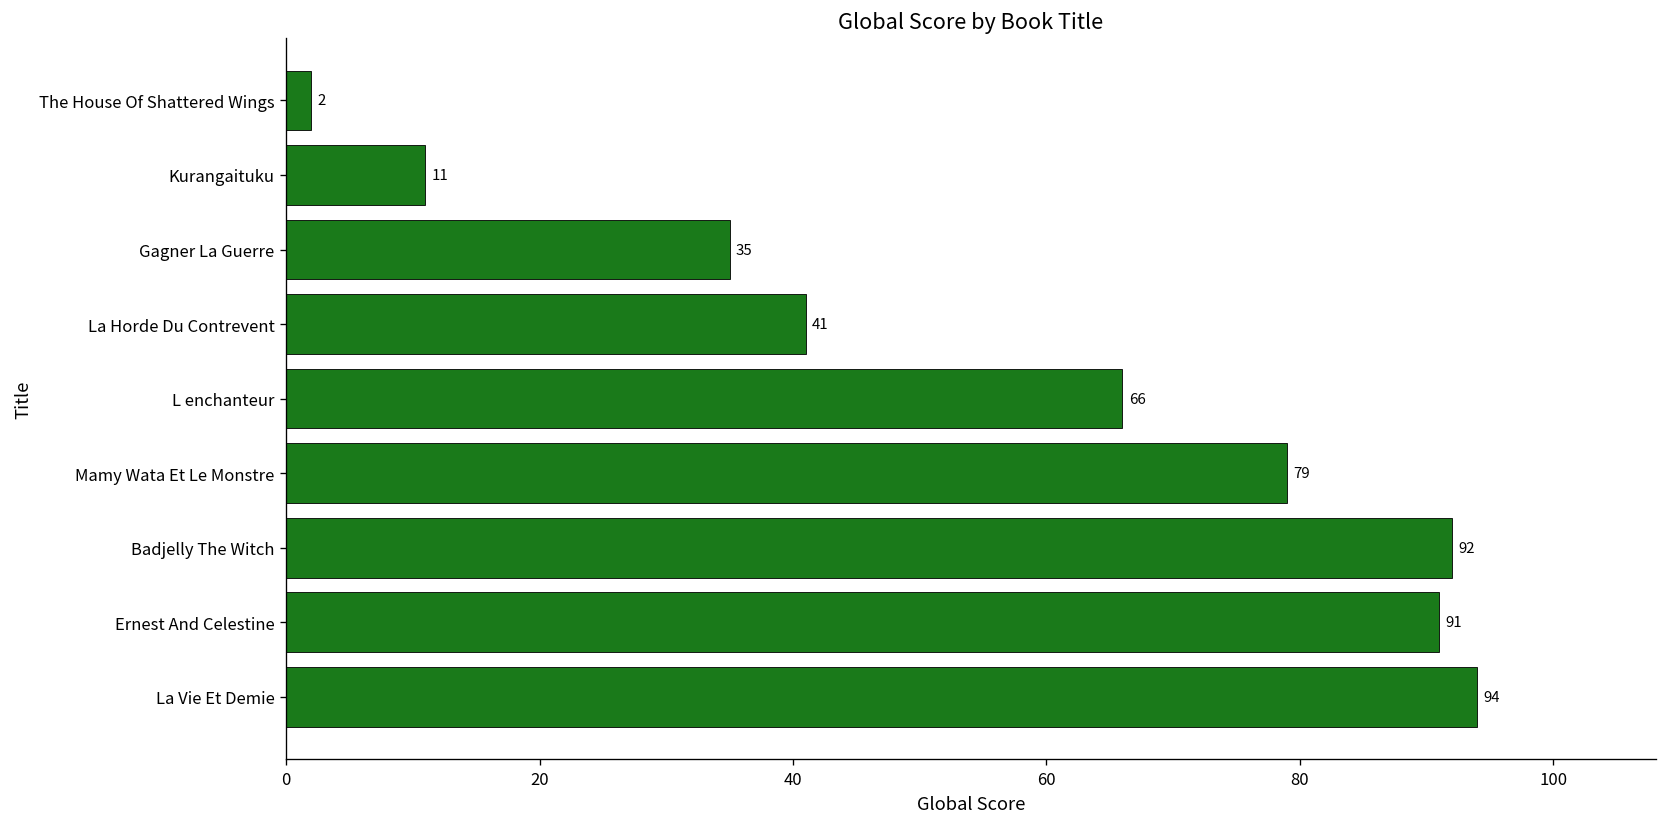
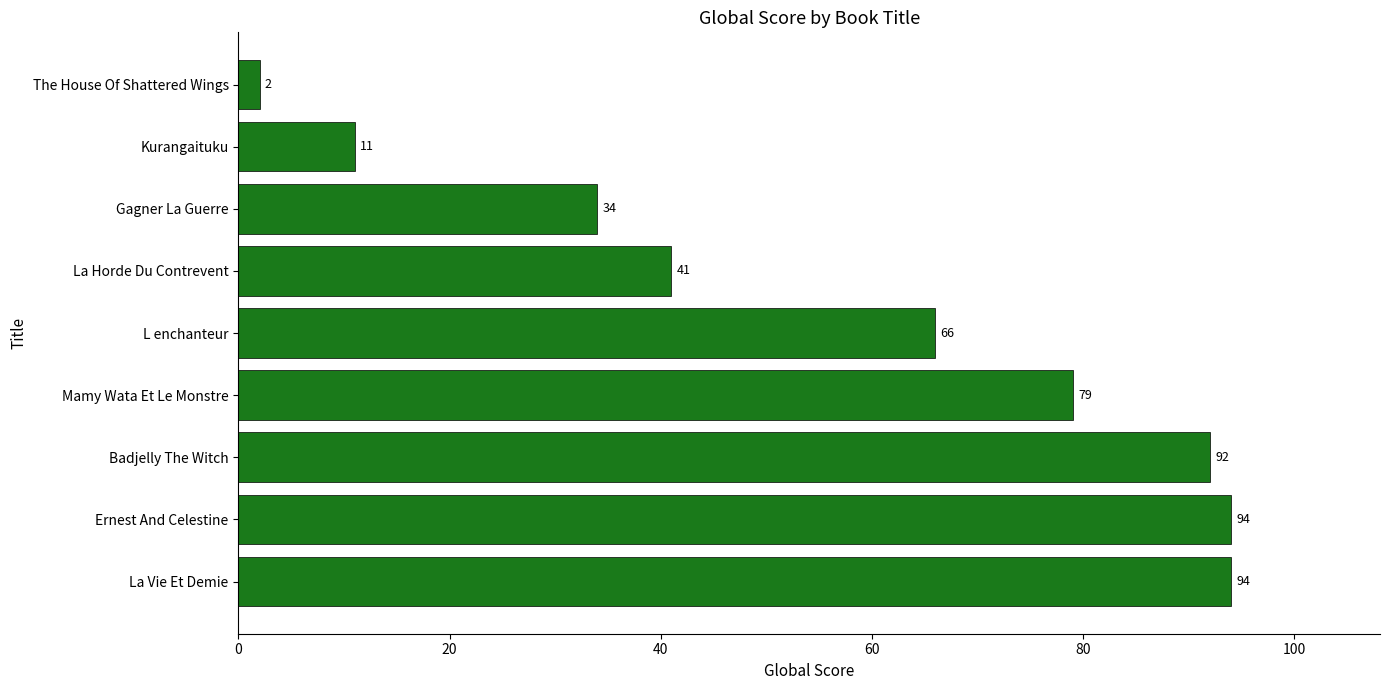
  {
    "The House Of Shattered Wings": 2,
    "Kurangaituku": 11,
-   "Gagner La Guerre": 35,
+   "Gagner La Guerre": 34,
    "La Horde Du Contrevent": 41,
    "L enchanteur": 66,
    "Mamy Wata Et Le Monstre": 79,
    "Badjelly The Witch": 92,
-   "Ernest And Celestine": 91,
+   "Ernest And Celestine": 94,
    "La Vie Et Demie": 94
  }
